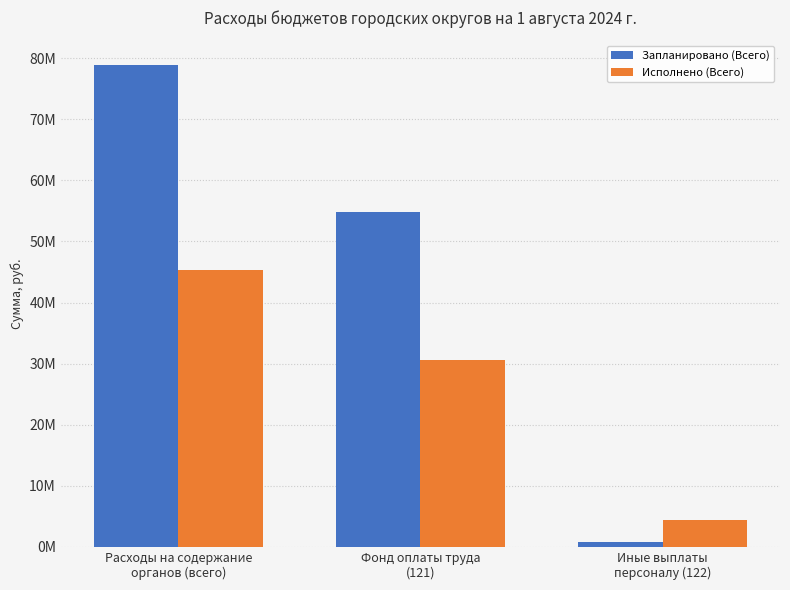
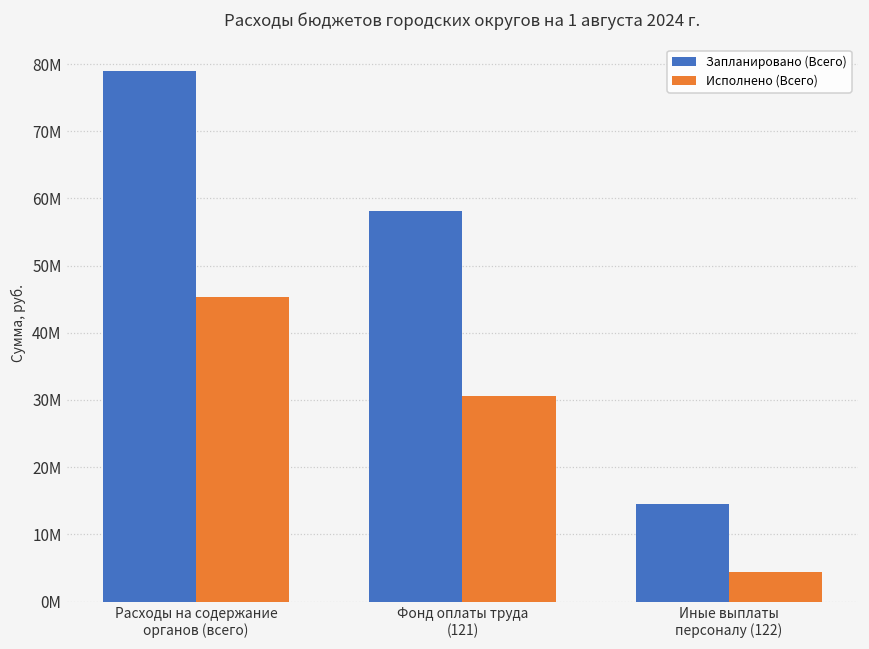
  {
    "Запланировано (Всего)": {
      "Расходы на содержание органов (всего)": 79000000,
-     "Фонд оплаты труда (121)": 55000000,
-     "Иные выплаты персоналу (122)": 1000000
+     "Фонд оплаты труда (121)": 58000000,
+     "Иные выплаты персоналу (122)": 15000000
    },
    "Исполнено (Всего)": {
      "Расходы на содержание органов (всего)": 45000000,
      "Фонд оплаты труда (121)": 31000000,
      "Иные выплаты персоналу (122)": 4000000
    }
  }
